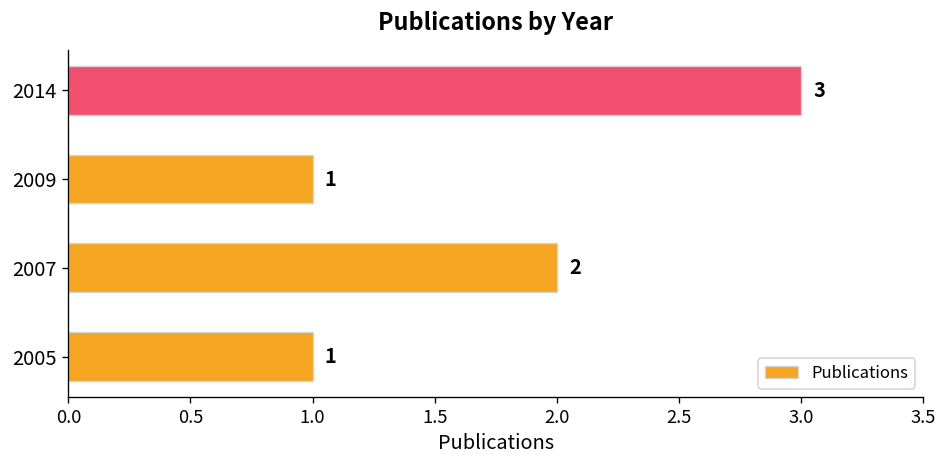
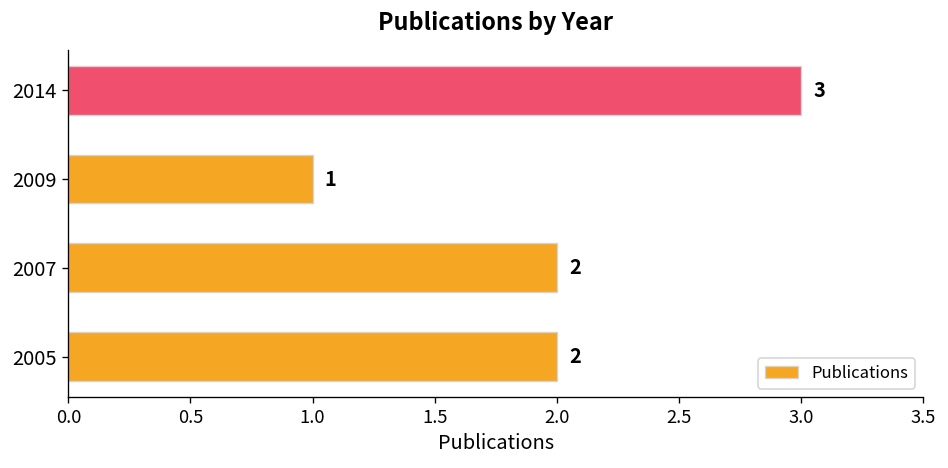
  {
    "2014": 3,
    "2009": 1,
    "2007": 2,
-   "2005": 1
+   "2005": 2
  }
